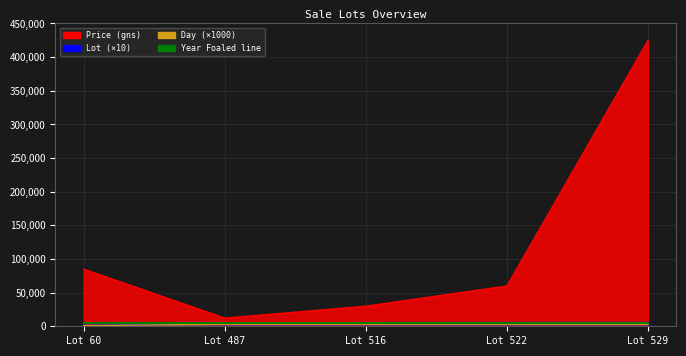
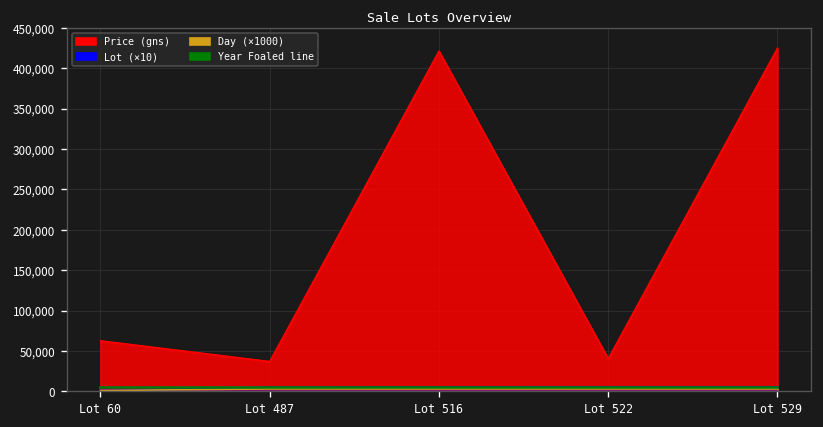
  {
    "Price (gns)": {
-     "Lot 60": "90,000",
-     "Lot 487": "10,000",
-     "Lot 516": "30,000",
-     "Lot 522": "60,000",
+     "Lot 60": "60,000",
+     "Lot 487": "40,000",
+     "Lot 516": "420,000",
+     "Lot 522": "40,000",
      "Lot 529": "430,000"
    }
  }
